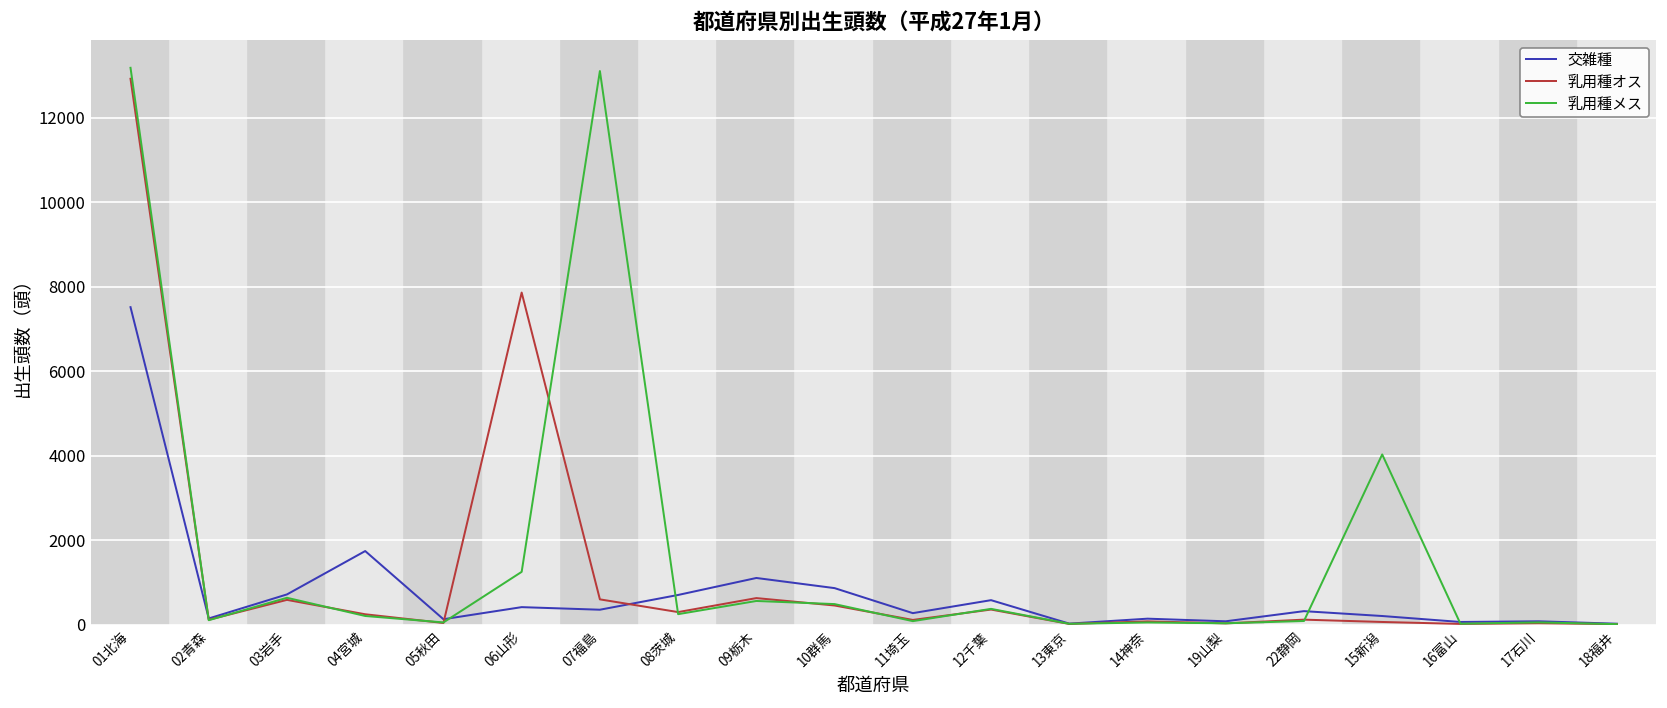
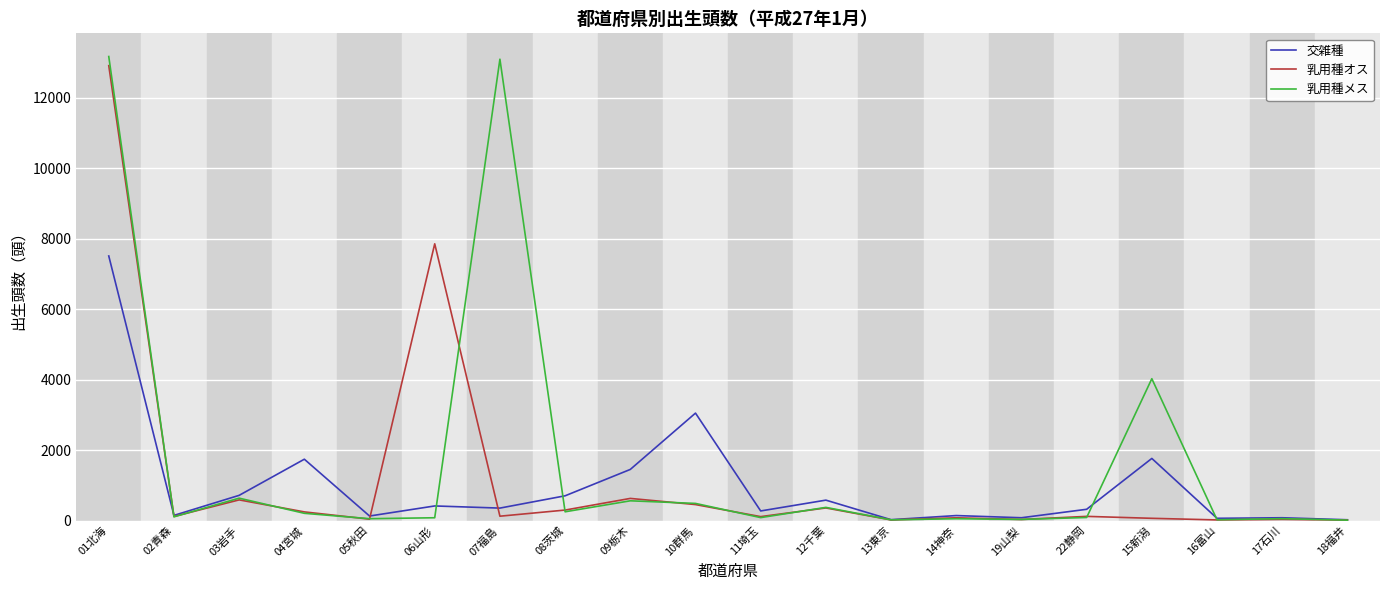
  {
    "交雑種": {
      "01北海": 7500,
      "03岩手": 700,
      "04宮城": 1700,
      "05秋田": 100,
      "06山形": 400,
      "07福島": 400,
      "08茨城": 700,
-     "09栃木": 1100,
-     "10群馬": 900,
+     "09栃木": 1500,
+     "10群馬": 3100,
      "11埼玉": 300,
      "12千葉": 600,
      "22静岡": 300,
-     "15新潟": 200
+     "15新潟": 1800
    },
    "乳用種オス": {
      "01北海": 12900,
      "06山形": 7900,
-     "07福島": 600,
+     "07福島": 100,
      "15新潟": 100
    },
    "乳用種メス": {
      "01北海": 13200,
-     "06山形": 1300,
+     "06山形": 100,
      "07福島": 13100,
      "15新潟": 4000
    }
  }
